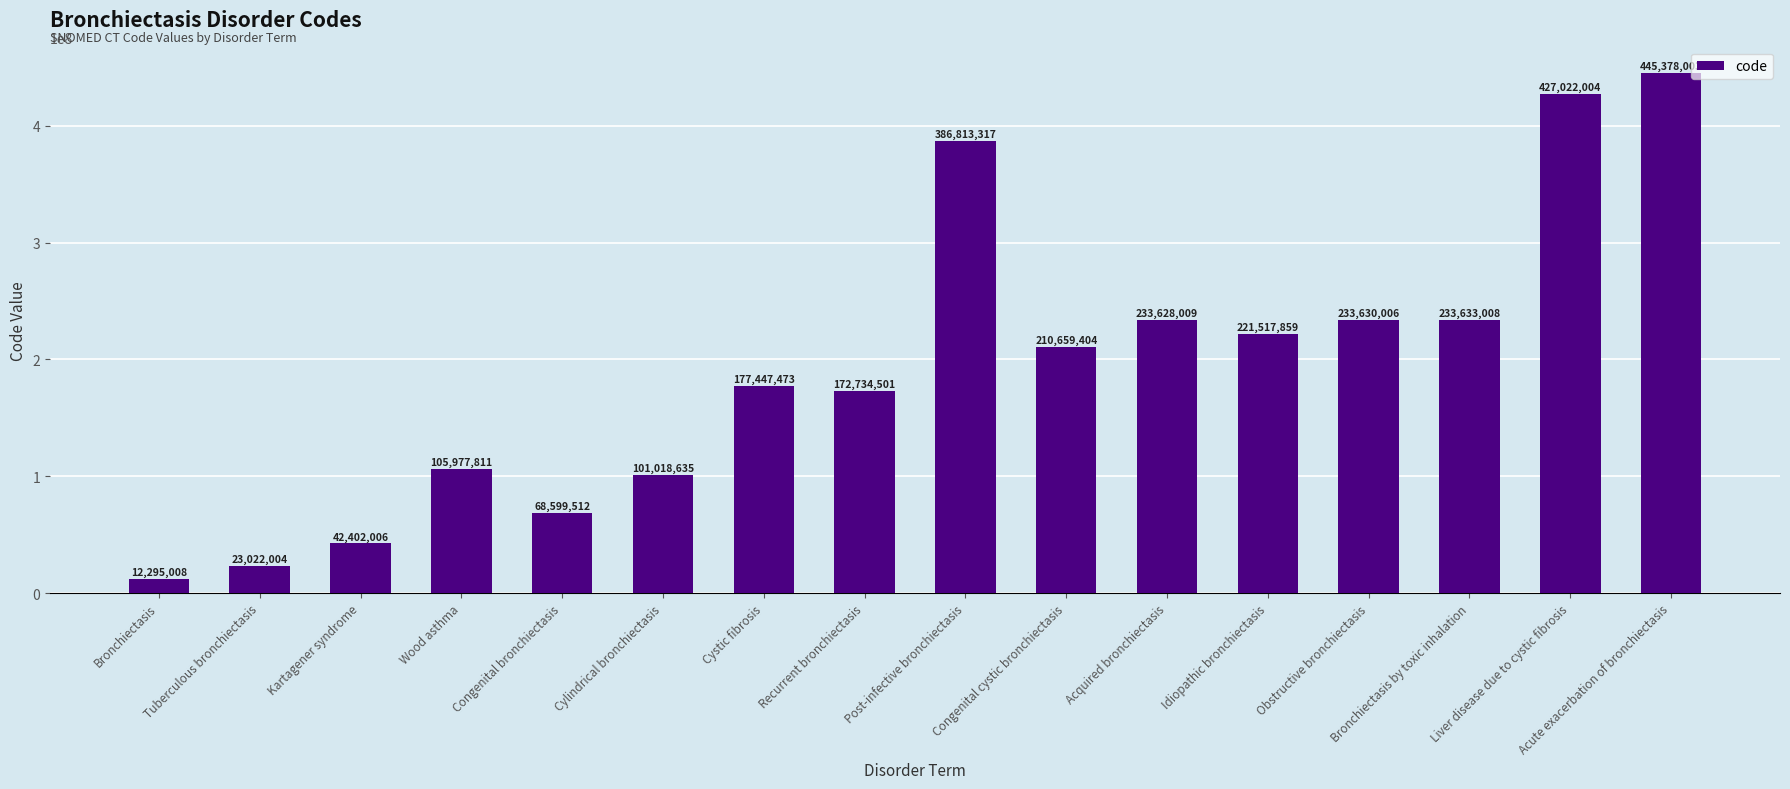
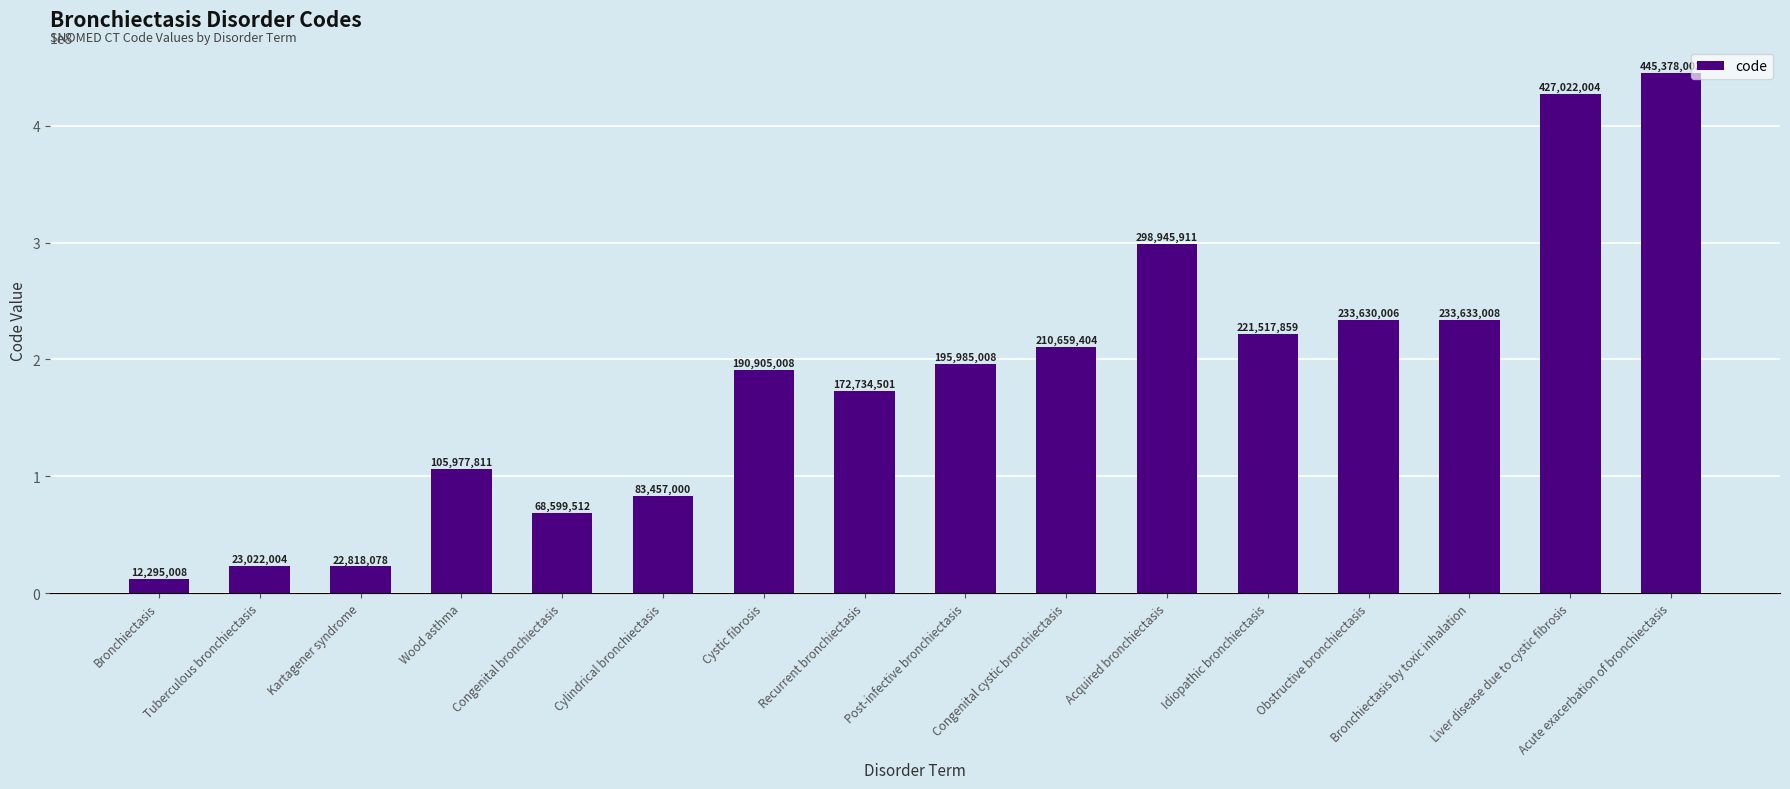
  {
    "Bronchiectasis": "12,295,008",
    "Tuberculous bronchiectasis": "23,022,004",
-   "Kartagener syndrome": "42,402,006",
+   "Kartagener syndrome": "22,818,078",
    "Wood asthma": "105,977,811",
    "Congenital bronchiectasis": "68,599,512",
-   "Cylindrical bronchiectasis": "101,018,635",
-   "Cystic fibrosis": "177,447,473",
+   "Cylindrical bronchiectasis": "83,457,000",
+   "Cystic fibrosis": "190,905,008",
    "Recurrent bronchiectasis": "172,734,501",
-   "Post-infective bronchiectasis": "386,813,317",
+   "Post-infective bronchiectasis": "195,985,008",
    "Congenital cystic bronchiectasis": "210,659,404",
-   "Acquired bronchiectasis": "233,628,009",
+   "Acquired bronchiectasis": "298,945,911",
    "Idiopathic bronchiectasis": "221,517,859",
    "Obstructive bronchiectasis": "233,630,006",
    "Bronchiectasis by toxic inhalation": "233,633,008",
    "Liver disease due to cystic fibrosis": "427,022,004"
  }
